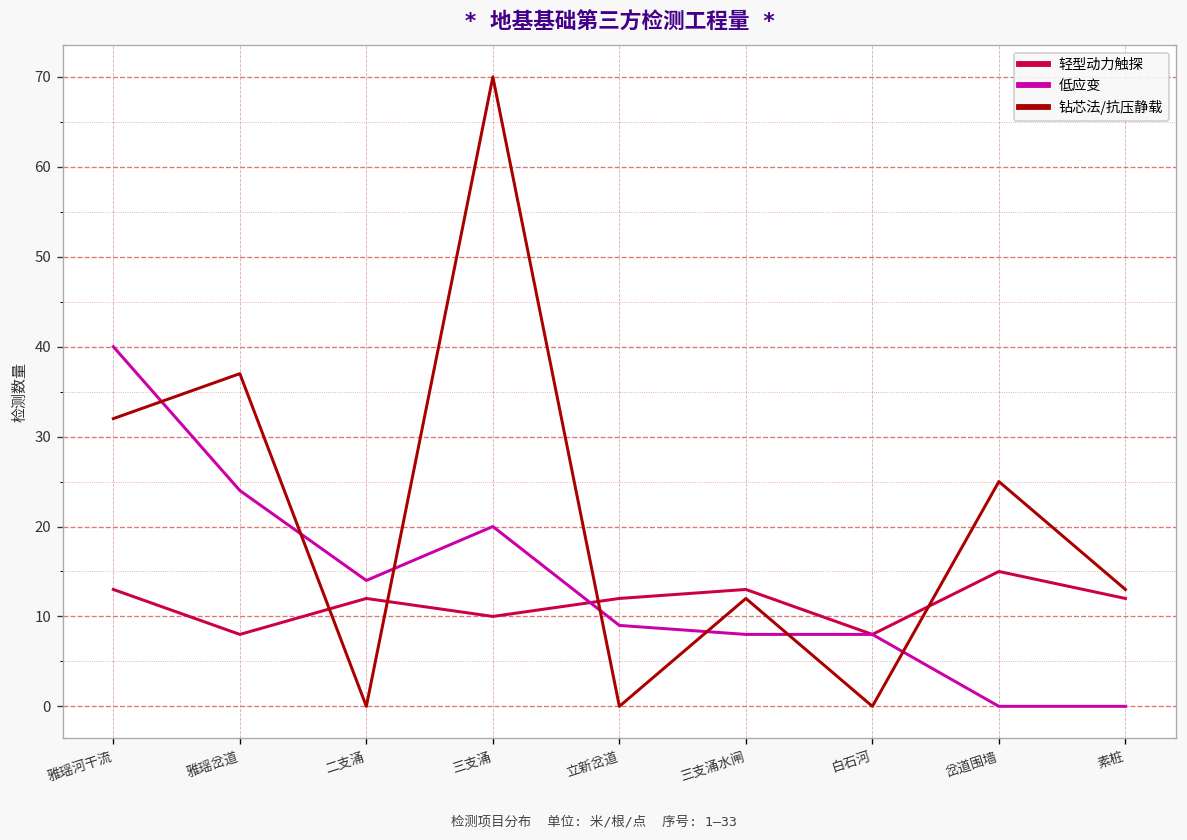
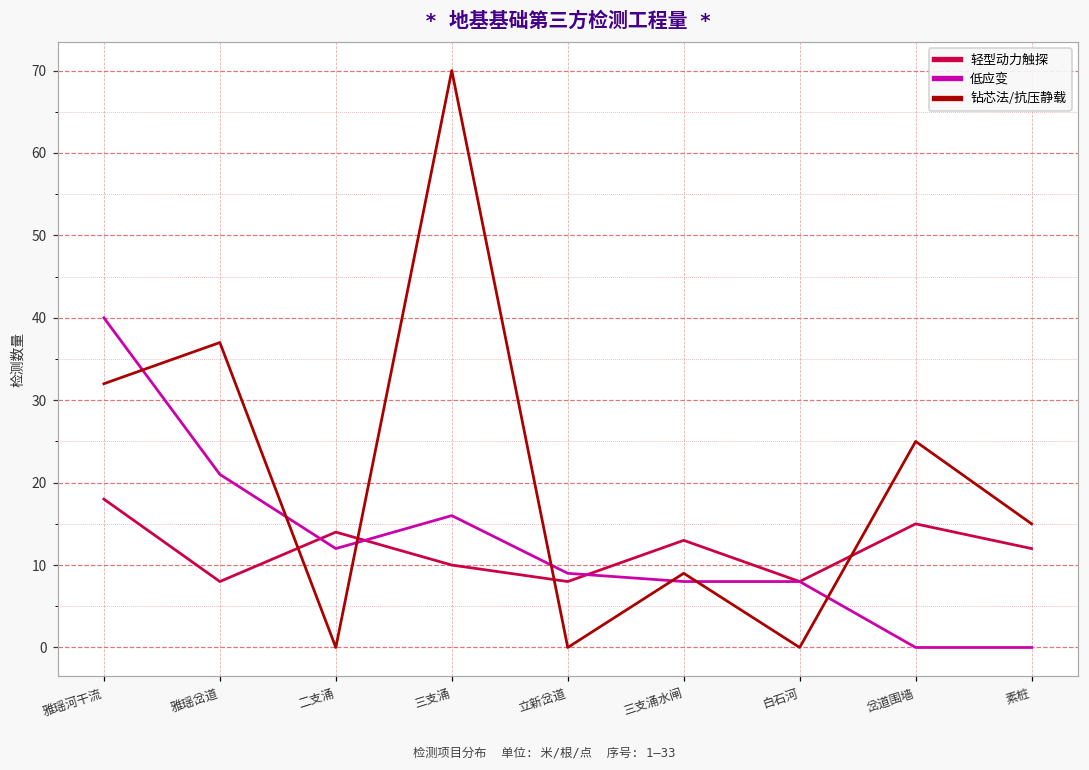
  {
    "轻型动力触探": {
-     "雅瑶河干流": 13,
+     "雅瑶河干流": 18,
      "雅瑶岔道": 8,
-     "二支涌": 12,
+     "二支涌": 14,
      "三支涌": 10,
-     "立新岔道": 12,
+     "立新岔道": 8,
      "三支涌水闸": 13,
      "岔道围墙": 15,
      "素桩": 12
    },
    "低应变": {
      "雅瑶河干流": 40,
-     "雅瑶岔道": 24,
-     "二支涌": 14,
-     "三支涌": 20,
+     "雅瑶岔道": 21,
+     "二支涌": 12,
+     "三支涌": 16,
      "立新岔道": 9,
      "三支涌水闸": 8,
      "岔道围墙": 0,
      "素桩": 0
    },
    "钻芯法/抗压静载": {
      "雅瑶河干流": 32,
      "雅瑶岔道": 37,
      "二支涌": 0,
      "三支涌": 70,
      "立新岔道": 0,
-     "三支涌水闸": 12,
+     "三支涌水闸": 9,
      "白石河": 0,
      "岔道围墙": 25,
-     "素桩": 13
+     "素桩": 15
    }
  }
